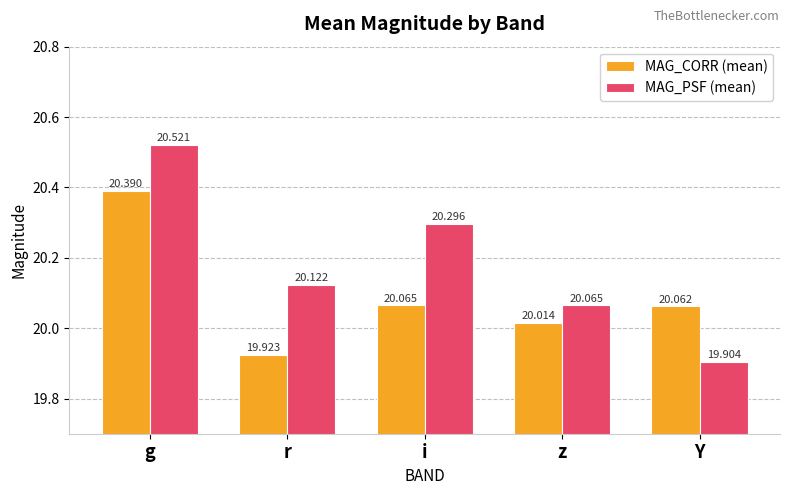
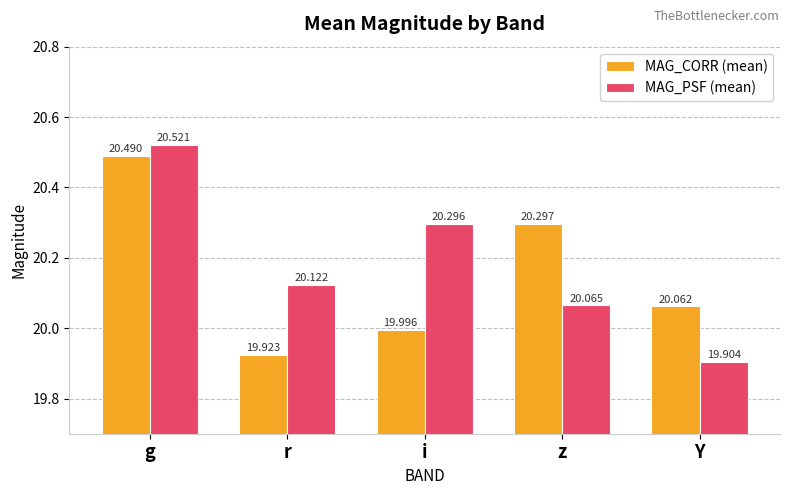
  {
    "MAG_CORR (mean)": {
-     "g": 20.390,
+     "g": 20.490,
      "r": 19.923,
-     "i": 20.065,
-     "z": 20.014,
+     "i": 19.996,
+     "z": 20.297,
      "Y": 20.062
    },
    "MAG_PSF (mean)": {
      "g": 20.521,
      "r": 20.122,
      "i": 20.296,
      "z": 20.065,
      "Y": 19.904
    }
  }
